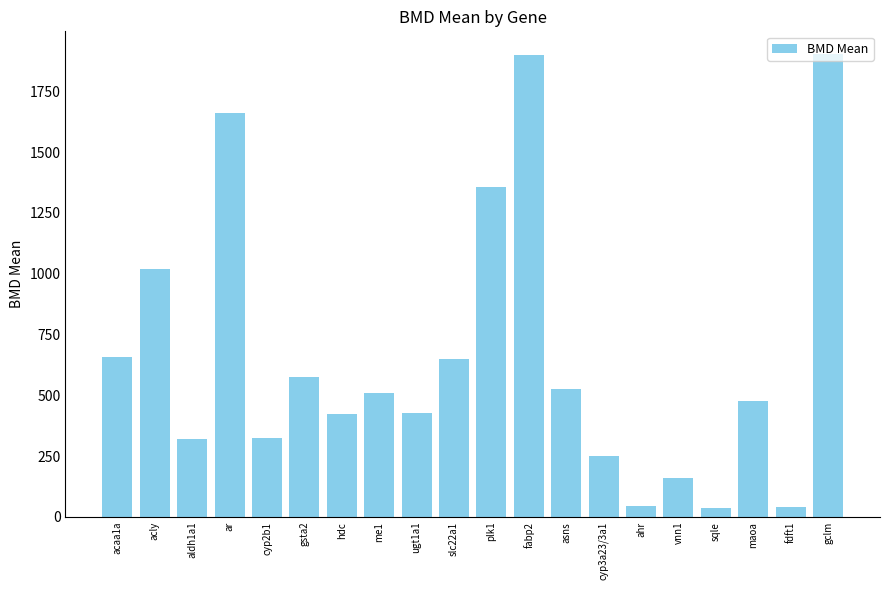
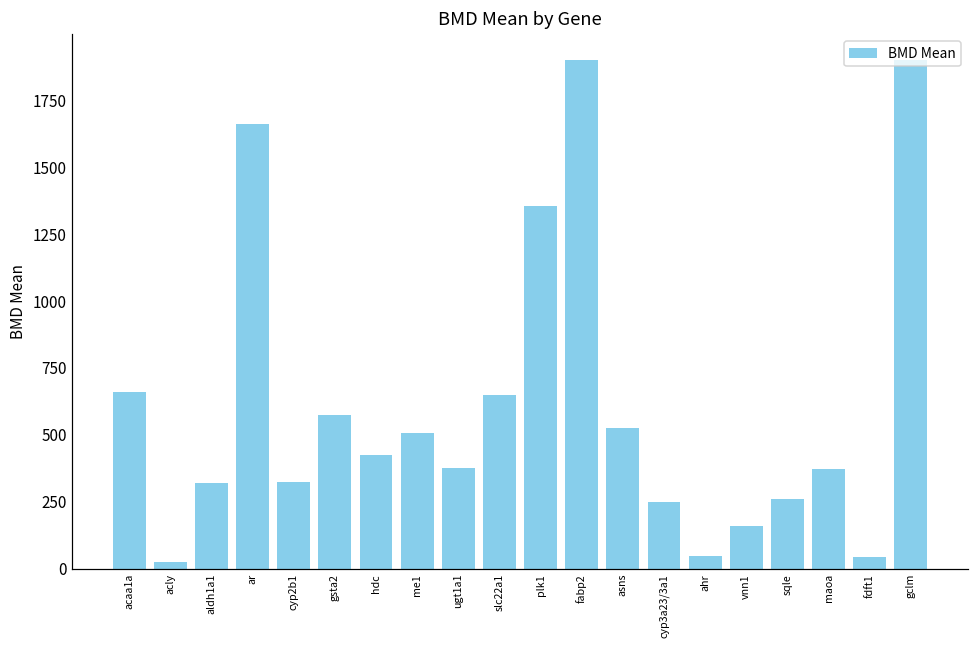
  {
    "acaa1a": 660,
-   "acly": 1020,
+   "acly": 30,
    "aldh1a1": 320,
    "ar": 1660,
    "cyp2b1": 320,
    "gsta2": 580,
    "hdc": 420,
    "me1": 510,
-   "ugt1a1": 430,
+   "ugt1a1": 380,
    "slc22a1": 650,
    "plk1": 1360,
    "fabp2": 1900,
    "asns": 520,
    "cyp3a23/3a1": 250,
    "ahr": 50,
    "vnn1": 160,
-   "sqle": 40,
-   "maoa": 480,
+   "sqle": 260,
+   "maoa": 370,
    "fdft1": 40
  }
